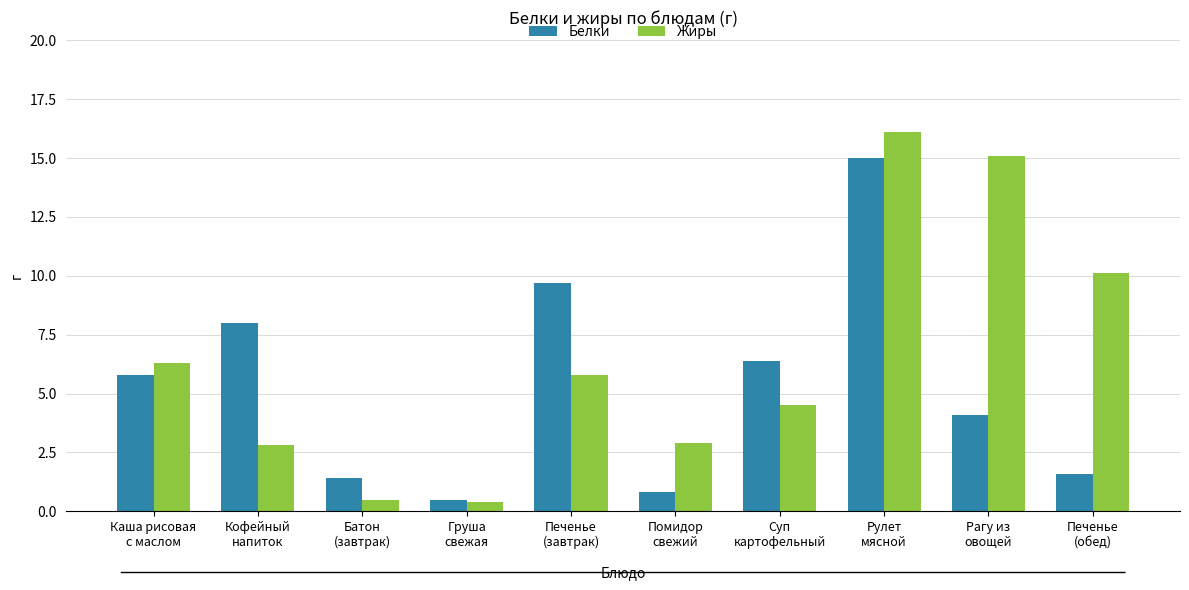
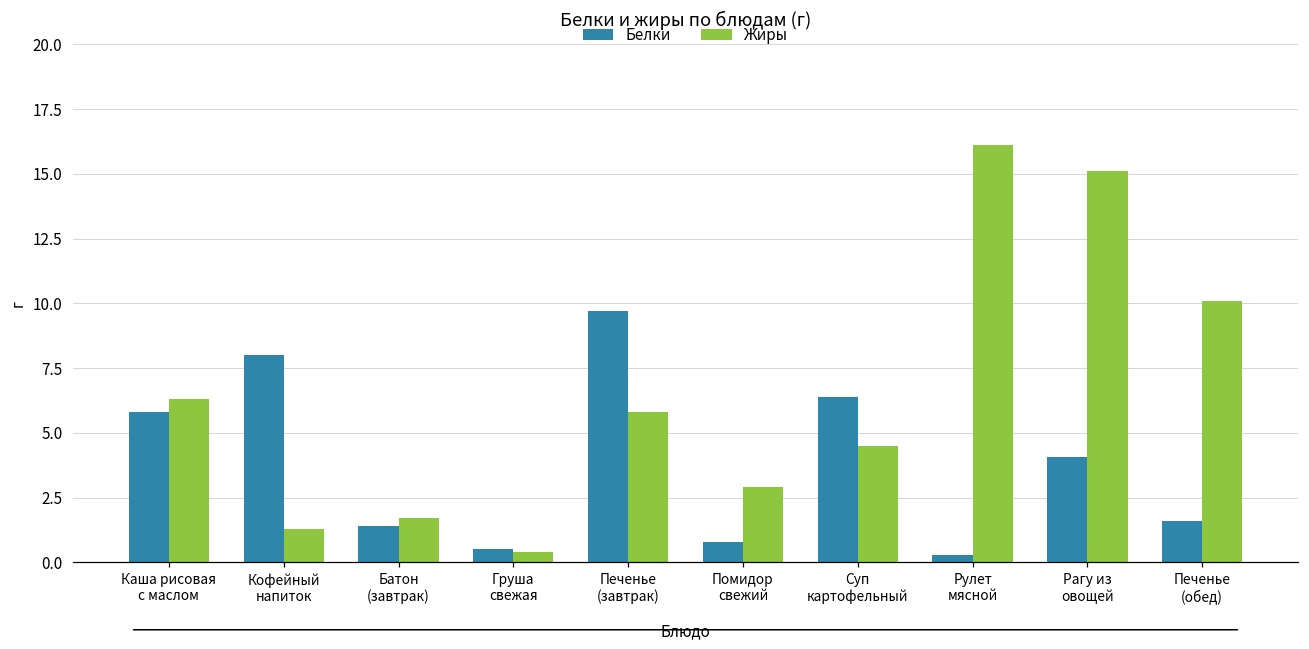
  {
    "Белки": {
      "Каша рисовая с маслом": 5.8,
      "Кофейный напиток": 8.0,
      "Батон (завтрак)": 1.4,
      "Груша свежая": 0.5,
      "Печенье (завтрак)": 9.7,
      "Помидор свежий": 0.8,
      "Суп картофельный": 6.4,
-     "Рулет мясной": 15.0,
+     "Рулет мясной": 0.3,
      "Рагу из овощей": 4.1,
      "Печенье (обед)": 1.6
    },
    "Жиры": {
      "Каша рисовая с маслом": 6.3,
-     "Кофейный напиток": 2.8,
-     "Батон (завтрак)": 0.5,
+     "Кофейный напиток": 1.3,
+     "Батон (завтрак)": 1.7,
      "Груша свежая": 0.4,
      "Печенье (завтрак)": 5.8,
      "Помидор свежий": 2.9,
      "Суп картофельный": 4.5,
      "Рулет мясной": 16.1,
      "Рагу из овощей": 15.1,
      "Печенье (обед)": 10.1
    }
  }
